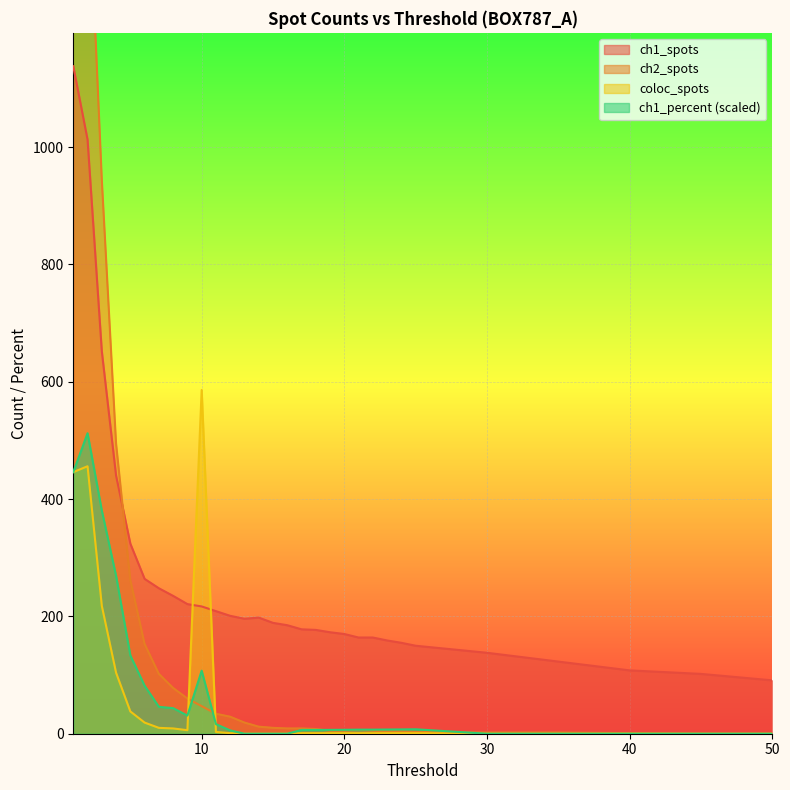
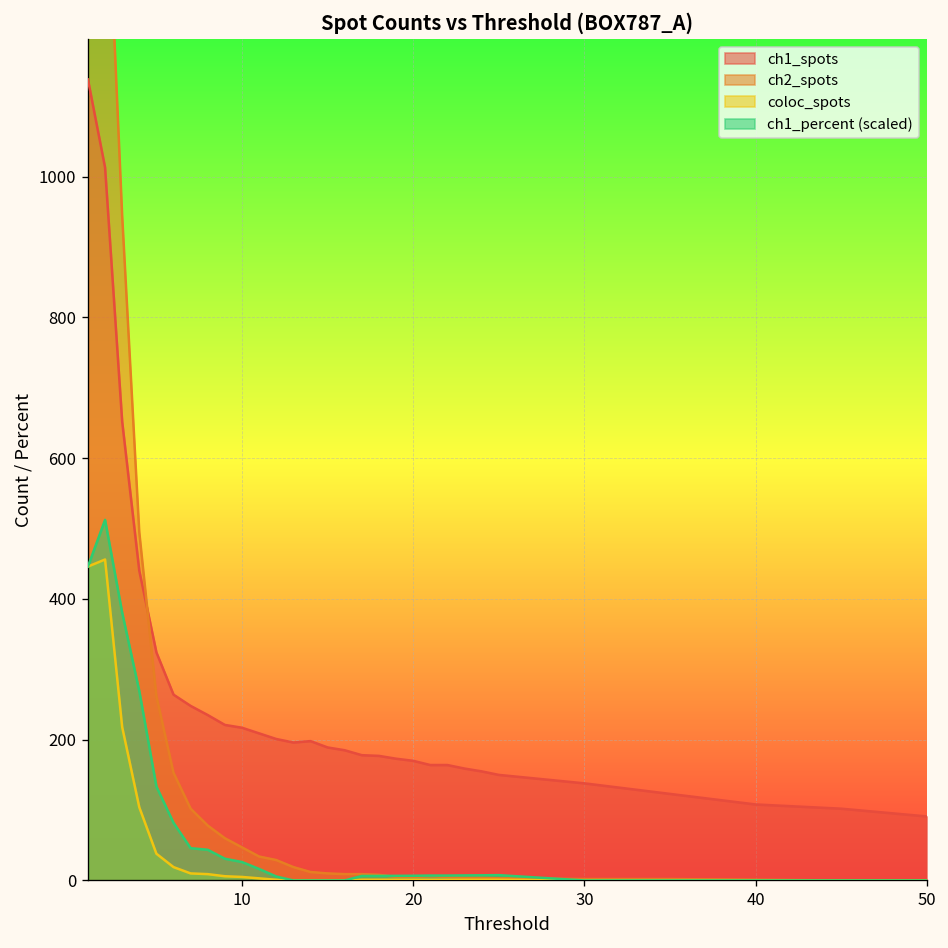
  {
    "coloc_spots": {
-     "10": 590
+     "10": 10
    },
    "ch1_percent (scaled)": {
-     "10": 110
+     "10": 30
    }
  }
